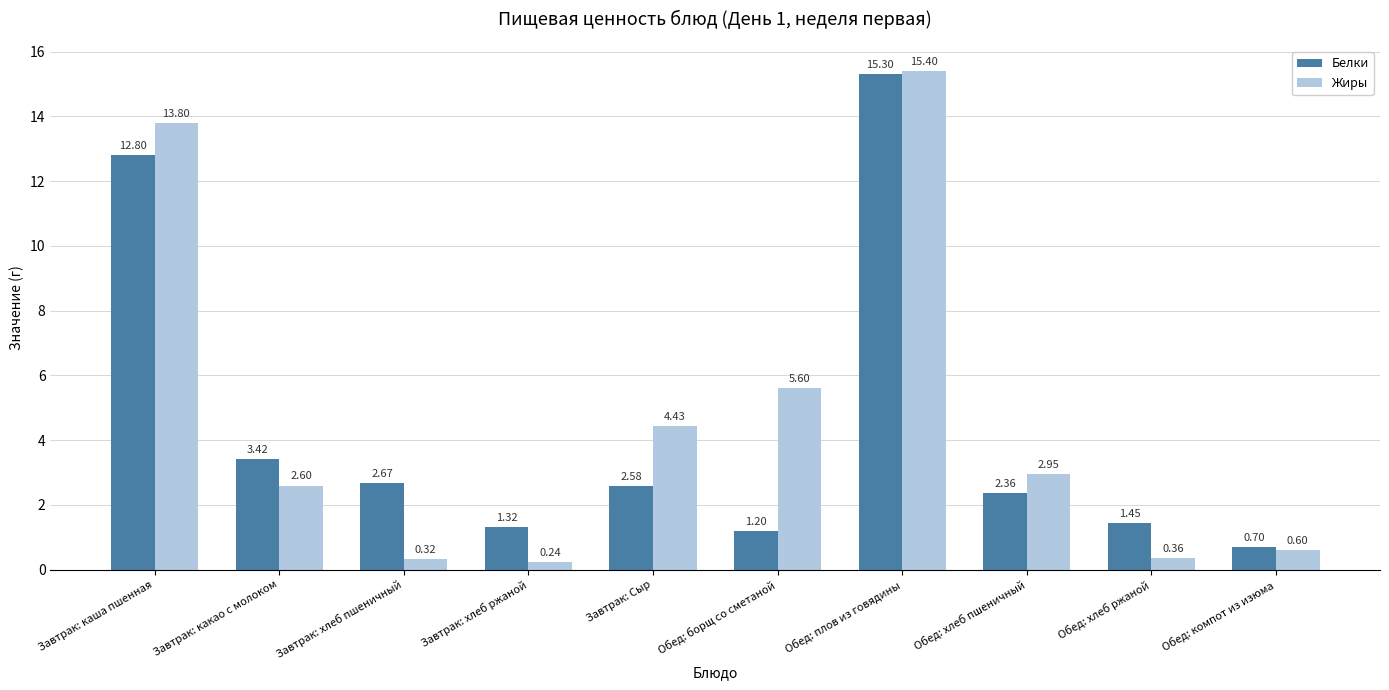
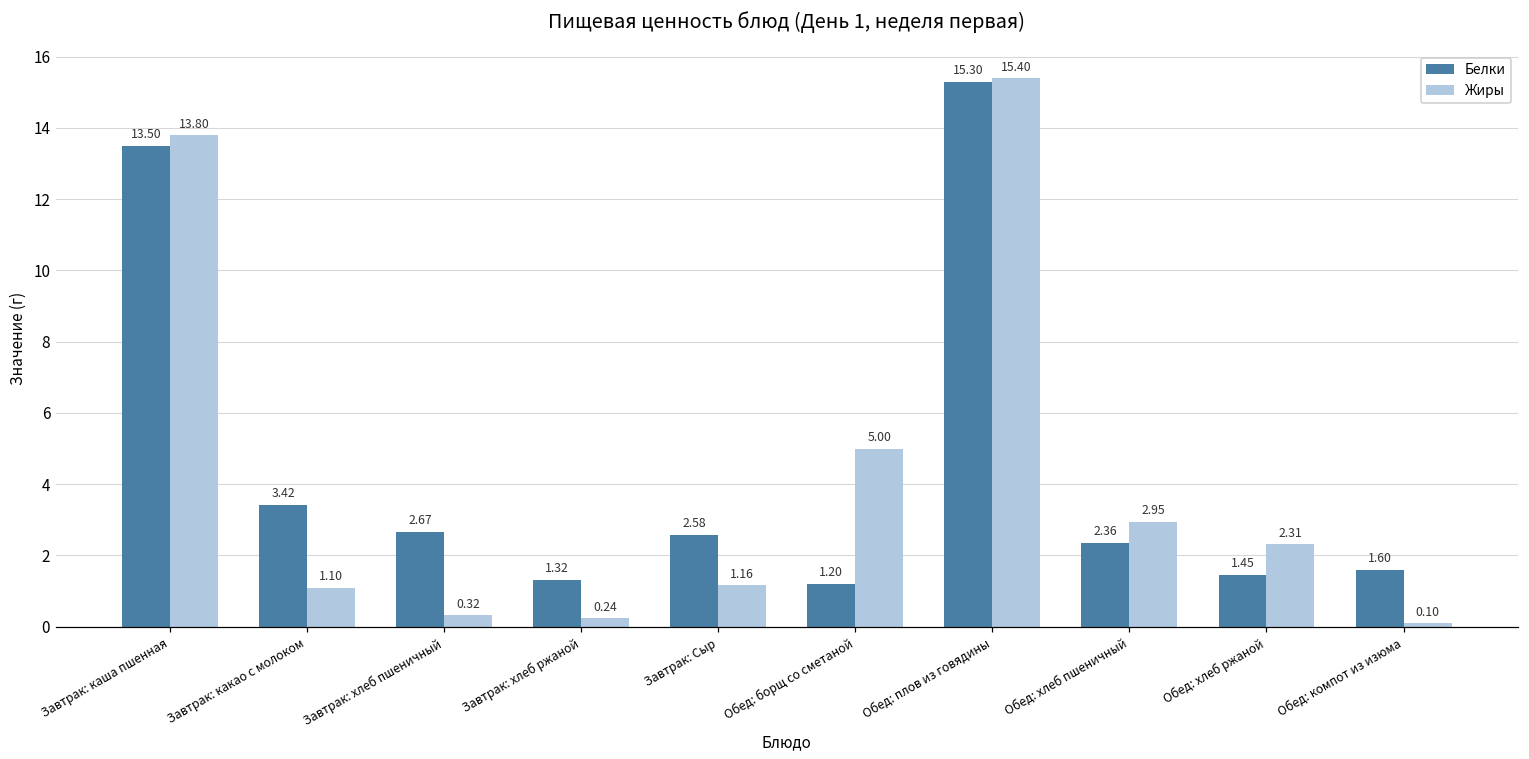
  {
    "Белки": {
-     "Завтрак: каша пшенная": 12.80,
+     "Завтрак: каша пшенная": 13.50,
      "Завтрак: какао с молоком": 3.42,
      "Завтрак: хлеб пшеничный": 2.67,
      "Завтрак: хлеб ржаной": 1.32,
      "Завтрак: Сыр": 2.58,
      "Обед: борщ со сметаной": 1.20,
      "Обед: плов из говядины": 15.30,
      "Обед: хлеб пшеничный": 2.36,
      "Обед: хлеб ржаной": 1.45,
-     "Обед: компот из изюма": 0.70
+     "Обед: компот из изюма": 1.60
    },
    "Жиры": {
      "Завтрак: каша пшенная": 13.80,
-     "Завтрак: какао с молоком": 2.60,
+     "Завтрак: какао с молоком": 1.10,
      "Завтрак: хлеб пшеничный": 0.32,
      "Завтрак: хлеб ржаной": 0.24,
-     "Завтрак: Сыр": 4.43,
-     "Обед: борщ со сметаной": 5.60,
+     "Завтрак: Сыр": 1.16,
+     "Обед: борщ со сметаной": 5.00,
      "Обед: плов из говядины": 15.40,
      "Обед: хлеб пшеничный": 2.95,
-     "Обед: хлеб ржаной": 0.36,
-     "Обед: компот из изюма": 0.60
+     "Обед: хлеб ржаной": 2.31,
+     "Обед: компот из изюма": 0.10
    }
  }
